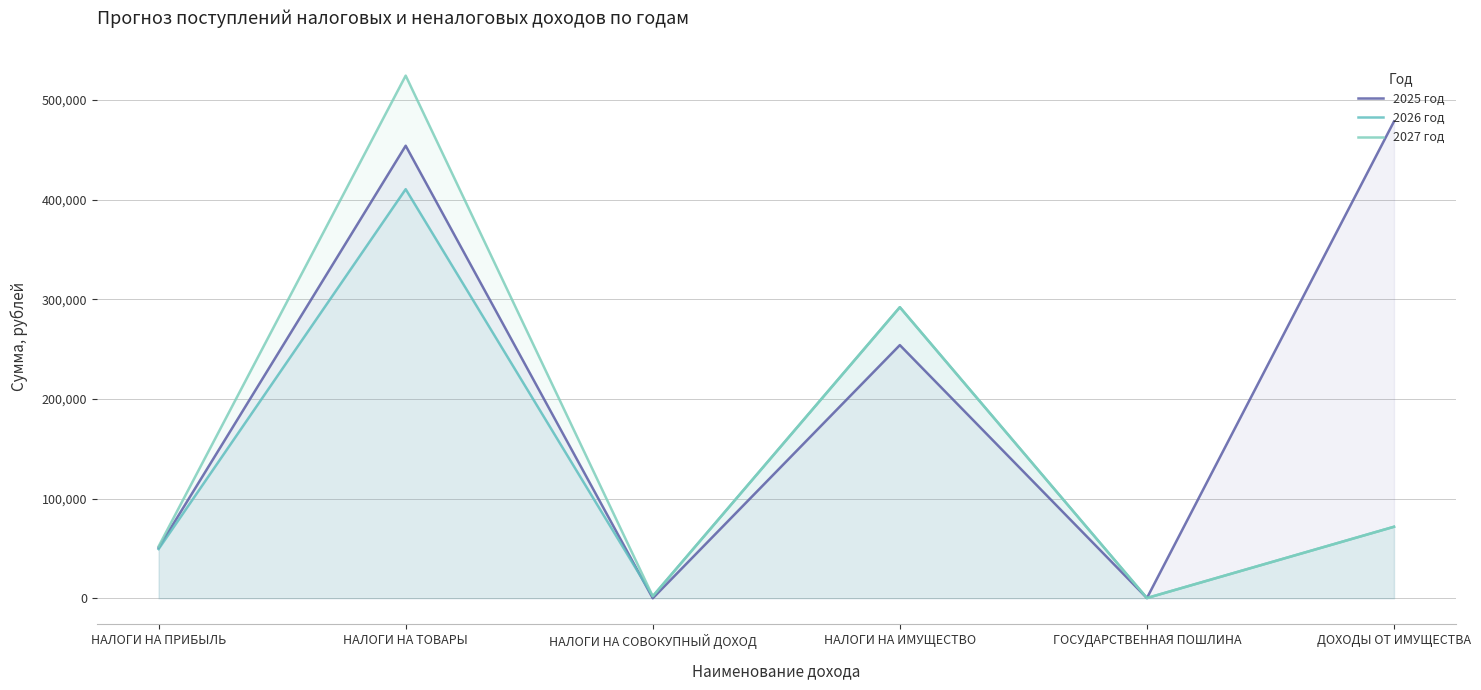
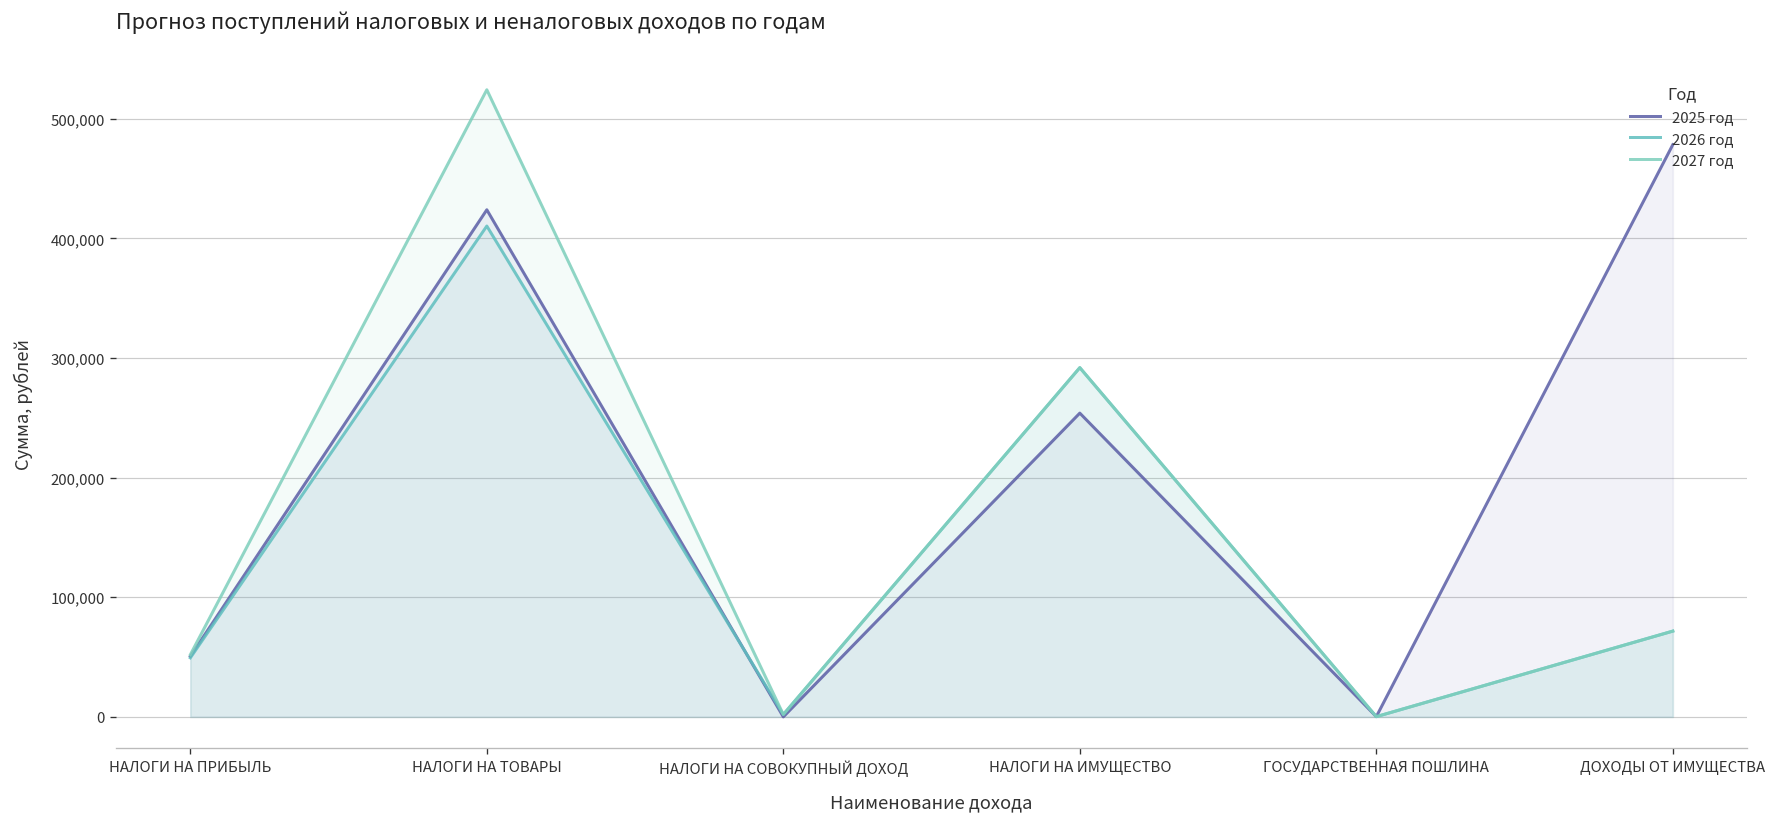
  {
    "2025 год": {
-     "НАЛОГИ НА ТОВАРЫ": "450,000",
+     "НАЛОГИ НА ТОВАРЫ": "420,000",
      "НАЛОГИ НА ИМУЩЕСТВО": "250,000",
      "ДОХОДЫ ОТ ИМУЩЕСТВА": "480,000"
    }
  }
